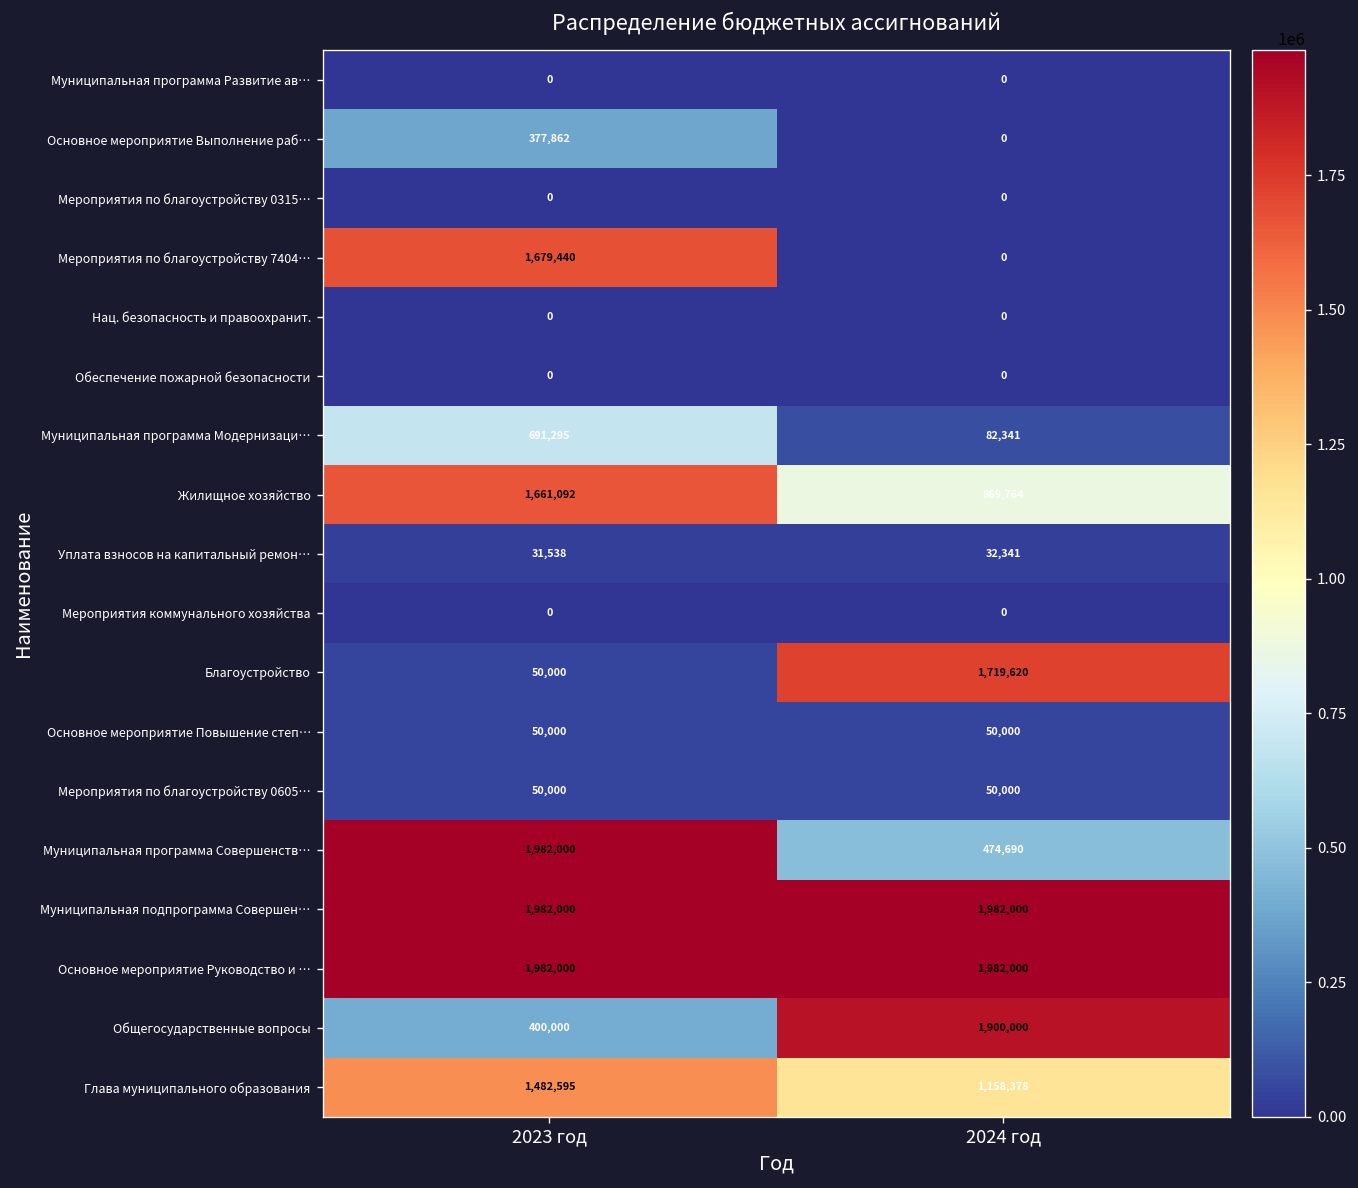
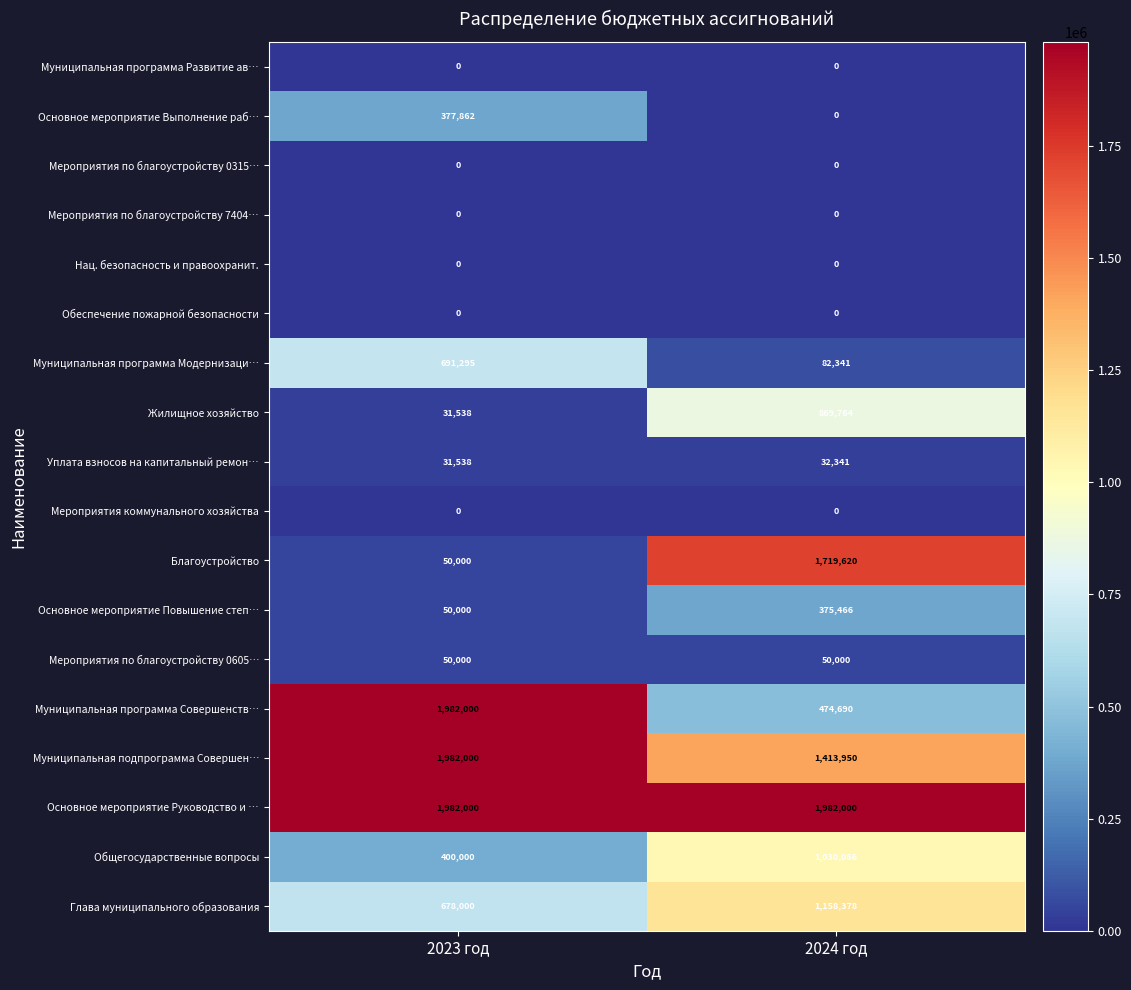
  {
    "Муниципальная программа Развитие ав…": {
      "2023 год": "0",
      "2024 год": "0"
    },
    "Основное мероприятие Выполнение раб…": {
      "2023 год": "377,862",
      "2024 год": "0"
    },
    "Мероприятия по благоустройству 0315…": {
      "2023 год": "0",
      "2024 год": "0"
    },
    "Мероприятия по благоустройству 7404…": {
-     "2023 год": "1,679,440",
+     "2023 год": "0",
      "2024 год": "0"
    },
    "Нац. безопасность и правоохранит.": {
      "2023 год": "0",
      "2024 год": "0"
    },
    "Обеспечение пожарной безопасности": {
      "2023 год": "0",
      "2024 год": "0"
    },
    "Муниципальная программа Модернизаци…": {
      "2023 год": "691,295",
      "2024 год": "82,341"
    },
    "Жилищное хозяйство": {
-     "2023 год": "1,661,092"
+     "2023 год": "31,538"
    },
    "Уплата взносов на капитальный ремон…": {
      "2023 год": "31,538",
      "2024 год": "32,341"
    },
    "Мероприятия коммунального хозяйства": {
      "2023 год": "0",
      "2024 год": "0"
    },
    "Благоустройство": {
      "2023 год": "50,000",
      "2024 год": "1,719,620"
    },
    "Основное мероприятие Повышение степ…": {
      "2023 год": "50,000",
-     "2024 год": "50,000"
+     "2024 год": "375,466"
    },
    "Мероприятия по благоустройству 0605…": {
      "2023 год": "50,000",
      "2024 год": "50,000"
    },
    "Муниципальная программа Совершенств…": {
      "2023 год": "1,982,000",
      "2024 год": "474,690"
    },
    "Муниципальная подпрограмма Совершен…": {
      "2023 год": "1,982,000",
-     "2024 год": "1,982,000"
+     "2024 год": "1,413,950"
    },
    "Основное мероприятие Руководство и …": {
      "2023 год": "1,982,000",
      "2024 год": "1,982,000"
    },
    "Общегосударственные вопросы": {
      "2023 год": "400,000",
-     "2024 год": "1,900,000"
+     "2024 год": "1,030,066"
    },
    "Глава муниципального образования": {
-     "2023 год": "1,482,595",
+     "2023 год": "678,000",
      "2024 год": "1,158,378"
    }
  }
